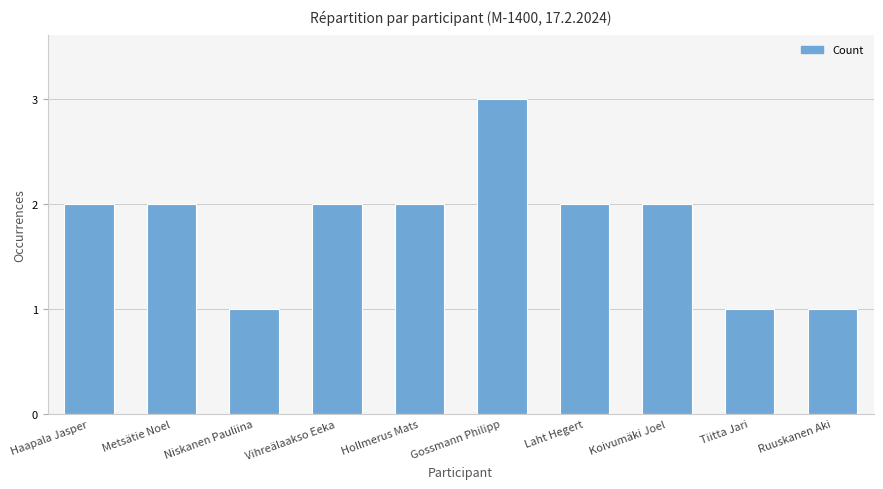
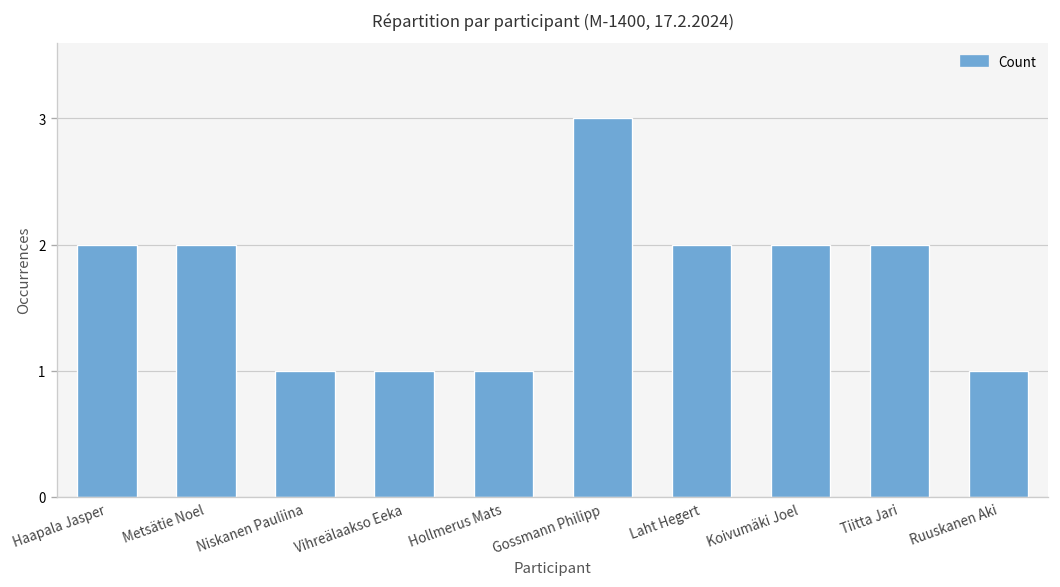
  {
    "Haapala Jasper": 2,
    "Metsätie Noel": 2,
    "Niskanen Pauliina": 1,
-   "Vihreälaakso Eeka": 2,
-   "Hollmerus Mats": 2,
+   "Vihreälaakso Eeka": 1,
+   "Hollmerus Mats": 1,
    "Gossmann Philipp": 3,
    "Laht Hegert": 2,
    "Koivumäki Joel": 2,
-   "Tiitta Jari": 1,
+   "Tiitta Jari": 2,
    "Ruuskanen Aki": 1
  }
